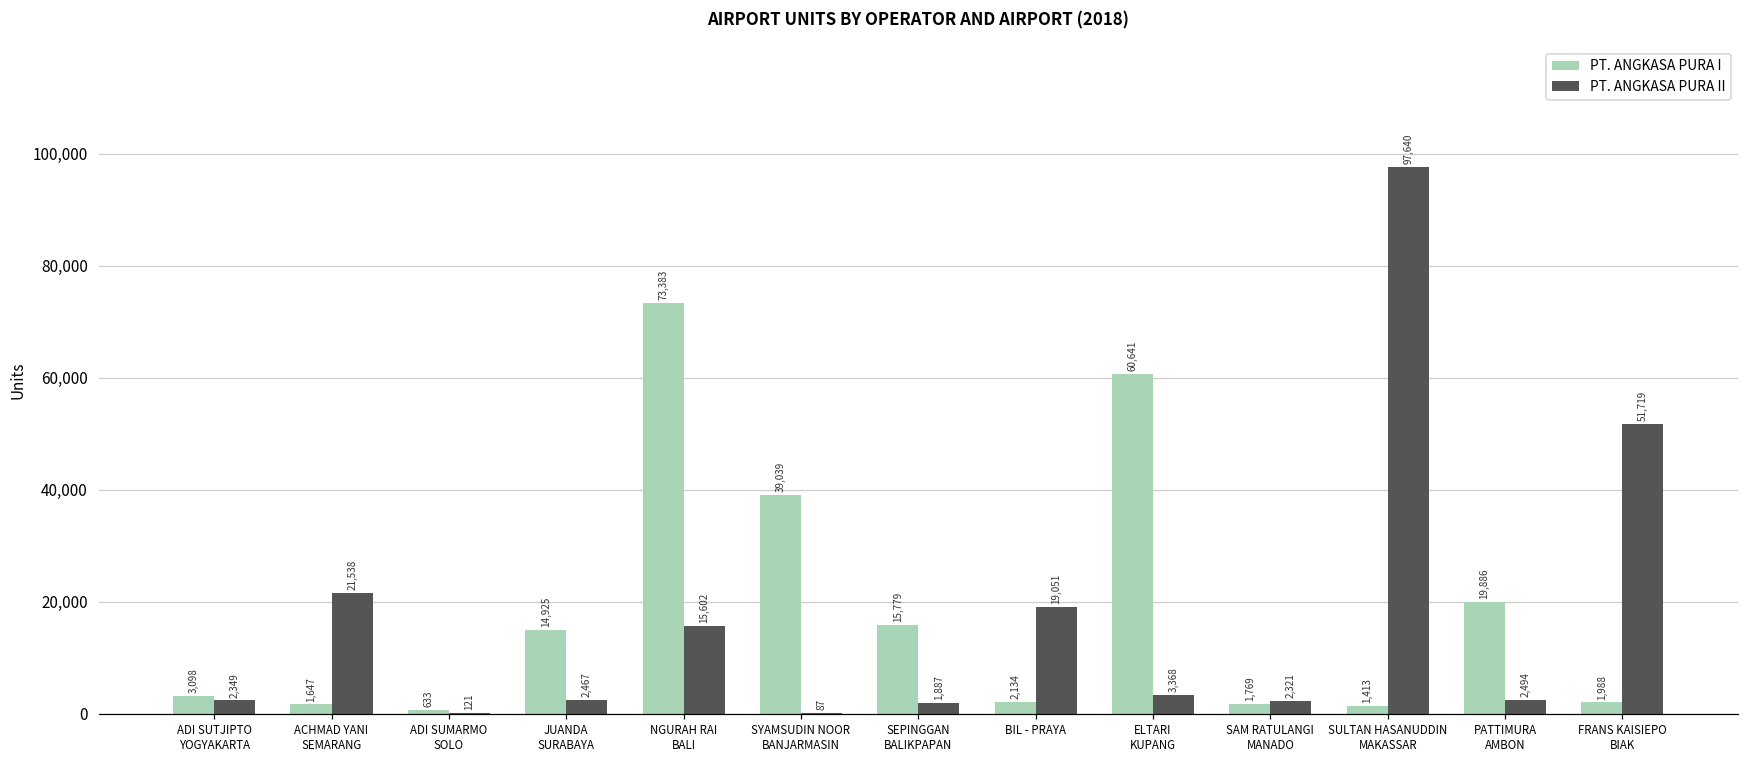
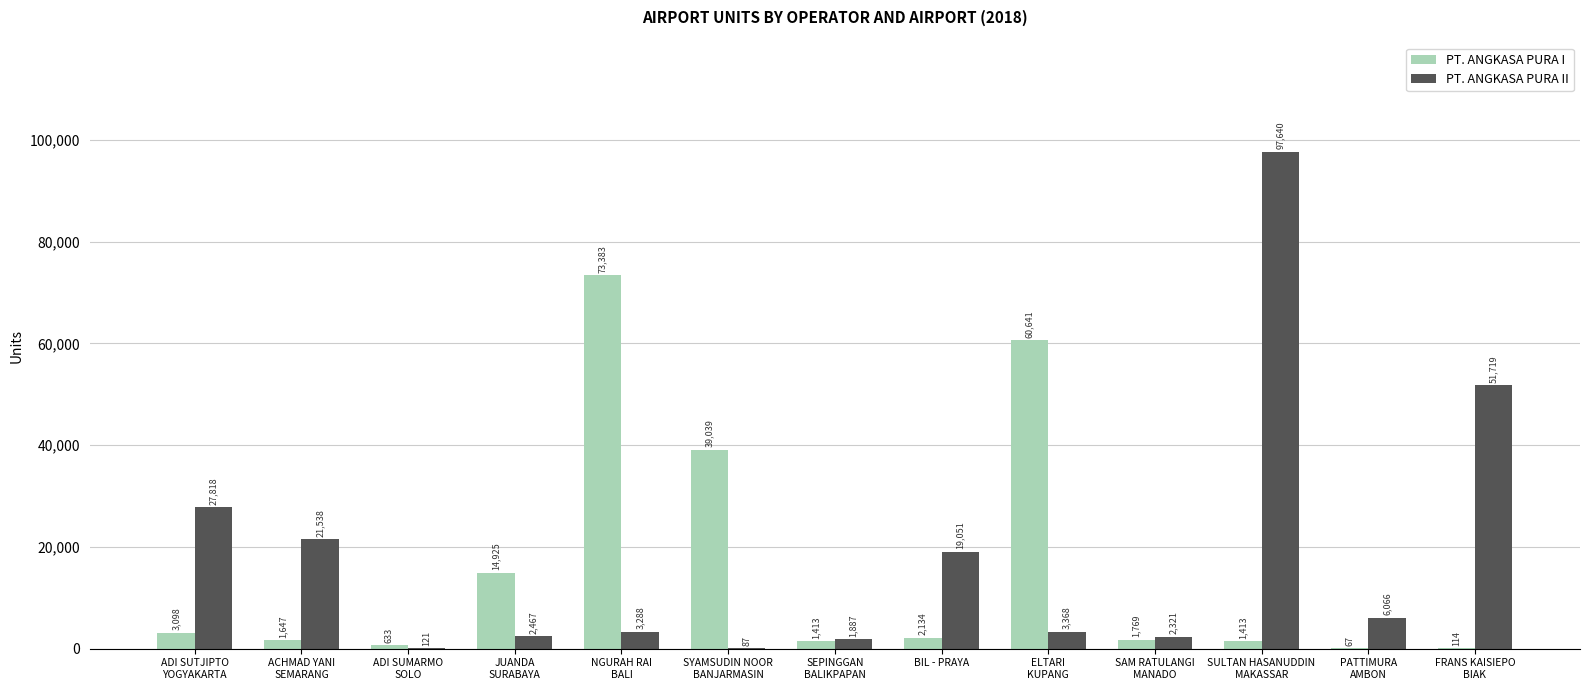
  {
    "PT. ANGKASA PURA I": {
      "ADI SUTJIPTO YOGYAKARTA": "3,098",
      "ACHMAD YANI SEMARANG": "1,647",
      "ADI SUMARMO SOLO": "633",
      "JUANDA SURABAYA": "14,925",
      "NGURAH RAI BALI": "73,383",
      "SYAMSUDIN NOOR BANJARMASIN": "39,039",
-     "SEPINGGAN BALIKPAPAN": "15,779",
+     "SEPINGGAN BALIKPAPAN": "1,413",
      "BIL - PRAYA": "2,134",
      "ELTARI KUPANG": "60,641",
      "SAM RATULANGI MANADO": "1,769",
      "SULTAN HASANUDDIN MAKASSAR": "1,413",
-     "PATTIMURA AMBON": "19,886",
-     "FRANS KAISIEPO BIAK": "1,988"
+     "PATTIMURA AMBON": "67",
+     "FRANS KAISIEPO BIAK": "114"
    },
    "PT. ANGKASA PURA II": {
-     "ADI SUTJIPTO YOGYAKARTA": "2,349",
+     "ADI SUTJIPTO YOGYAKARTA": "27,818",
      "ACHMAD YANI SEMARANG": "21,538",
      "ADI SUMARMO SOLO": "121",
      "JUANDA SURABAYA": "2,467",
-     "NGURAH RAI BALI": "15,602",
+     "NGURAH RAI BALI": "3,288",
      "SYAMSUDIN NOOR BANJARMASIN": "87",
      "SEPINGGAN BALIKPAPAN": "1,887",
      "BIL - PRAYA": "19,051",
      "ELTARI KUPANG": "3,368",
      "SAM RATULANGI MANADO": "2,321",
      "SULTAN HASANUDDIN MAKASSAR": "97,640",
-     "PATTIMURA AMBON": "2,494",
+     "PATTIMURA AMBON": "6,066",
      "FRANS KAISIEPO BIAK": "51,719"
    }
  }
